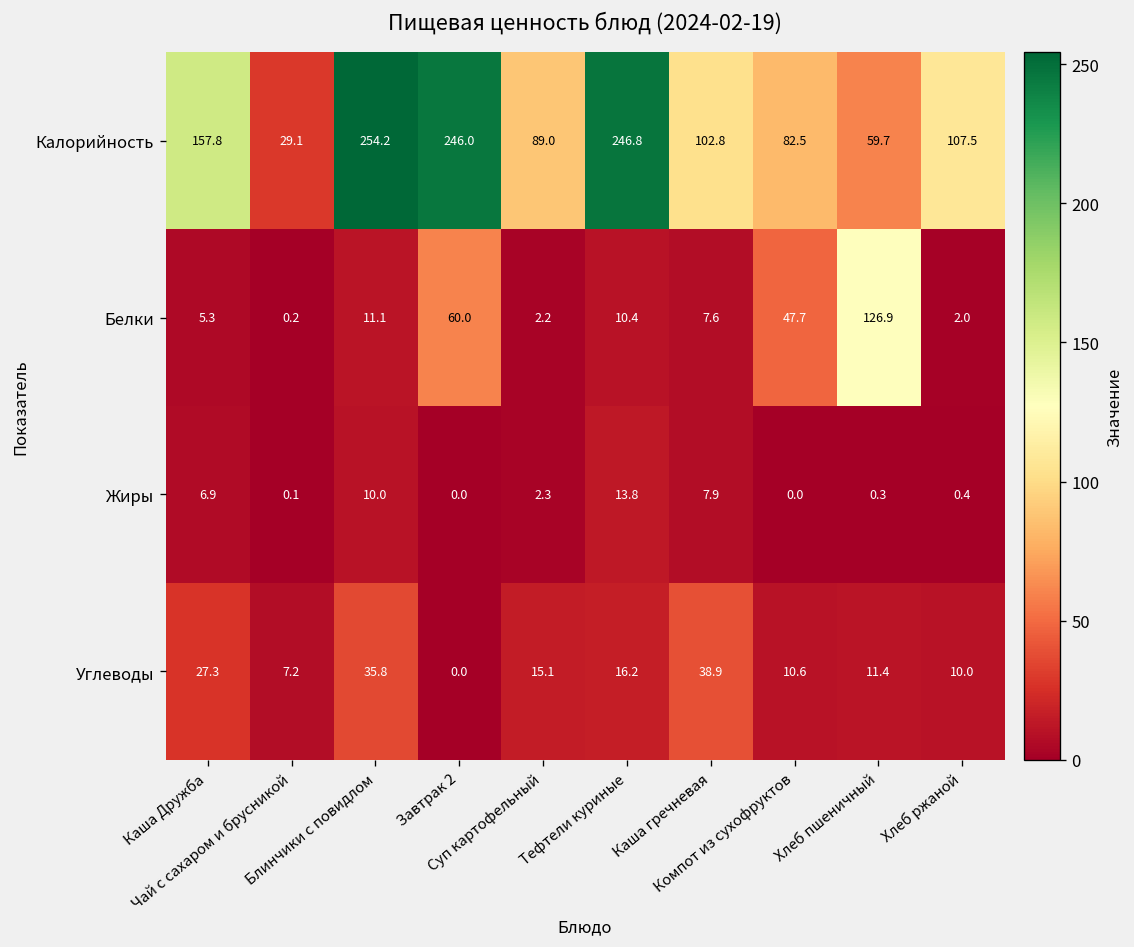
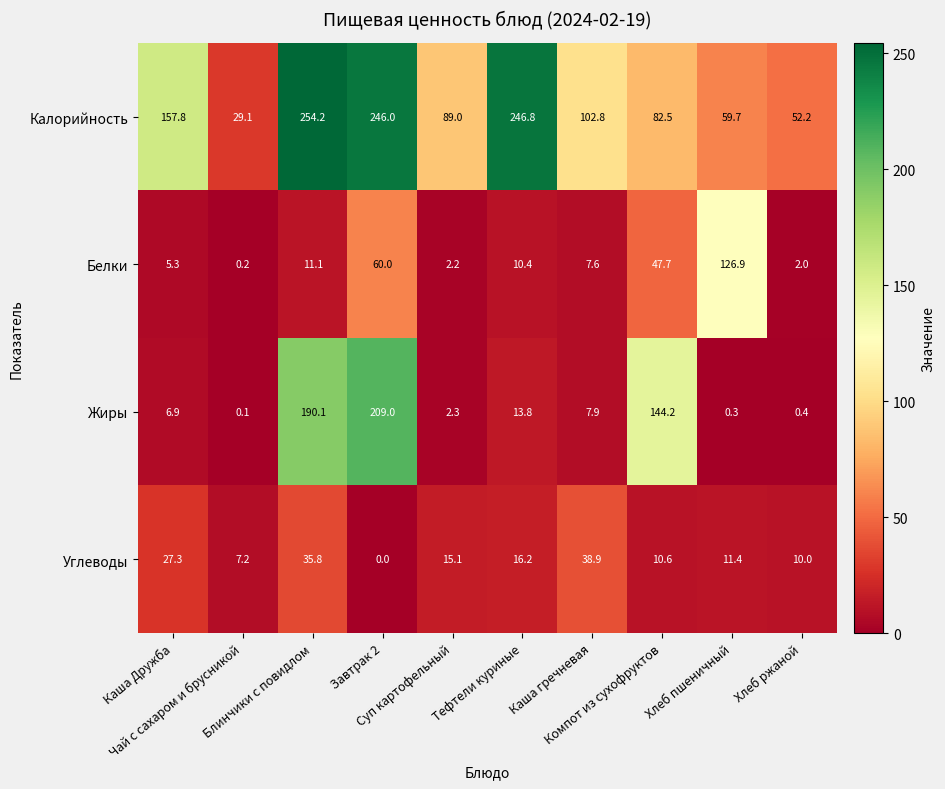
  {
    "Калорийность": {
      "Каша Дружба": 157.8,
      "Чай с сахаром и брусникой": 29.1,
      "Блинчики с повидлом": 254.2,
      "Завтрак 2": 246.0,
      "Суп картофельный": 89.0,
      "Тефтели куриные": 246.8,
      "Каша гречневая": 102.8,
      "Компот из сухофруктов": 82.5,
      "Хлеб пшеничный": 59.7,
-     "Хлеб ржаной": 107.5
+     "Хлеб ржаной": 52.2
    },
    "Белки": {
      "Каша Дружба": 5.3,
      "Чай с сахаром и брусникой": 0.2,
      "Блинчики с повидлом": 11.1,
      "Завтрак 2": 60.0,
      "Суп картофельный": 2.2,
      "Тефтели куриные": 10.4,
      "Каша гречневая": 7.6,
      "Компот из сухофруктов": 47.7,
      "Хлеб пшеничный": 126.9,
      "Хлеб ржаной": 2.0
    },
    "Жиры": {
      "Каша Дружба": 6.9,
      "Чай с сахаром и брусникой": 0.1,
-     "Блинчики с повидлом": 10.0,
-     "Завтрак 2": 0.0,
+     "Блинчики с повидлом": 190.1,
+     "Завтрак 2": 209.0,
      "Суп картофельный": 2.3,
      "Тефтели куриные": 13.8,
      "Каша гречневая": 7.9,
-     "Компот из сухофруктов": 0.0,
+     "Компот из сухофруктов": 144.2,
      "Хлеб пшеничный": 0.3,
      "Хлеб ржаной": 0.4
    },
    "Углеводы": {
      "Каша Дружба": 27.3,
      "Чай с сахаром и брусникой": 7.2,
      "Блинчики с повидлом": 35.8,
      "Завтрак 2": 0.0,
      "Суп картофельный": 15.1,
      "Тефтели куриные": 16.2,
      "Каша гречневая": 38.9,
      "Компот из сухофруктов": 10.6,
      "Хлеб пшеничный": 11.4,
      "Хлеб ржаной": 10.0
    }
  }
